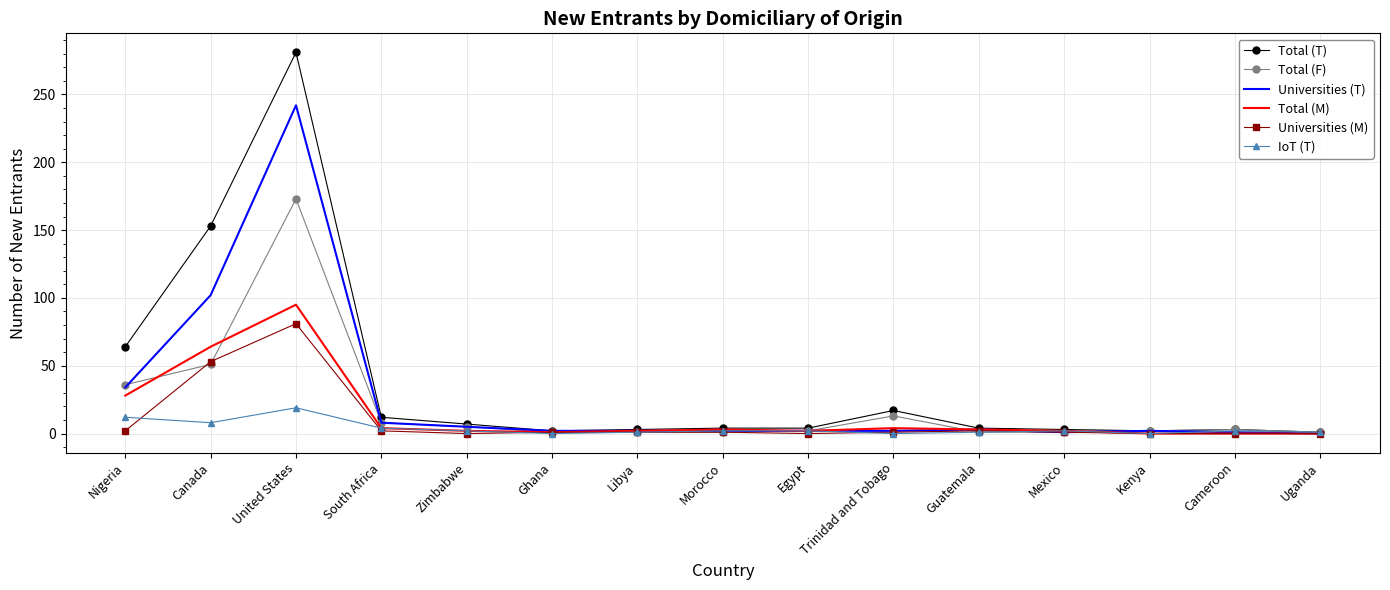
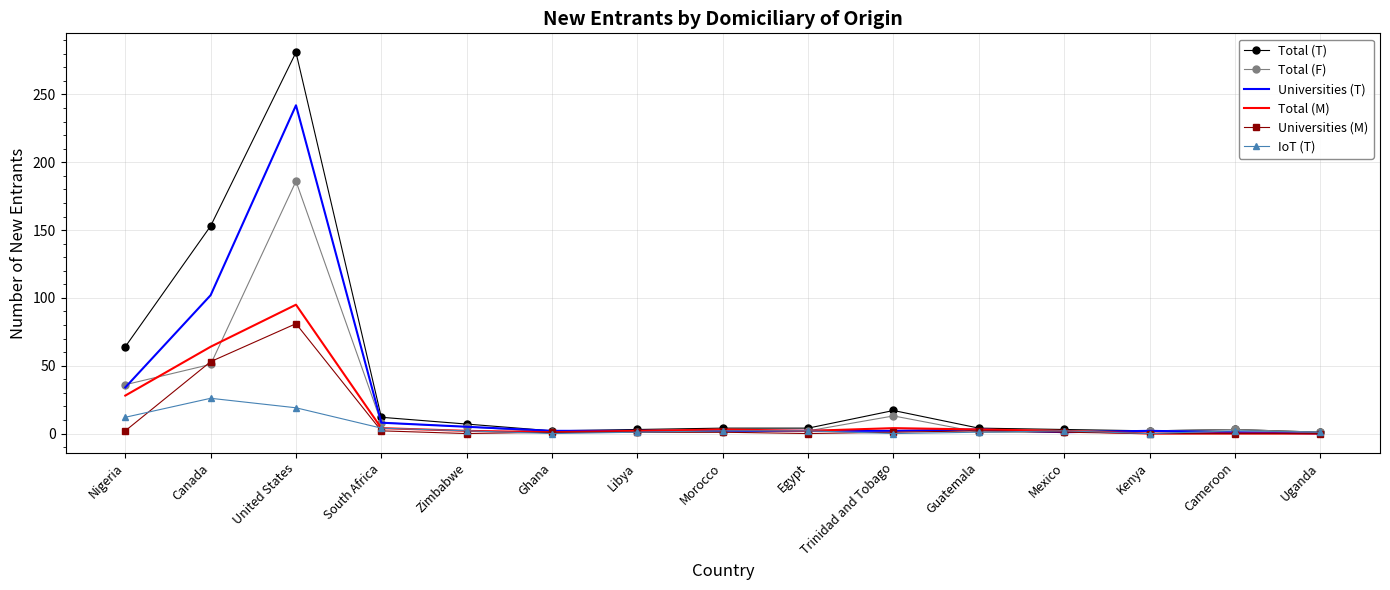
  {
    "Total (T)": {
      "Nigeria": 64,
      "Canada": 153,
      "United States": 281,
      "South Africa": 12,
      "Zimbabwe": 7,
      "Egypt": 4,
      "Trinidad and Tobago": 17
    },
    "Total (F)": {
      "Nigeria": 36,
      "Canada": 51,
-     "United States": 173,
+     "United States": 186,
      "Trinidad and Tobago": 13
    },
    "Universities (T)": {
      "Nigeria": 34,
      "Canada": 102,
      "United States": 242
    },
    "Total (M)": {
      "Nigeria": 28,
      "Canada": 64,
      "United States": 95,
      "Trinidad and Tobago": 4
    },
    "Universities (M)": {
      "Nigeria": 2,
      "Canada": 53,
      "United States": 81,
      "South Africa": 2,
      "Zimbabwe": 0,
      "Egypt": 0
    },
    "IoT (T)": {
      "Nigeria": 12,
-     "Canada": 8,
+     "Canada": 26,
      "United States": 19
    }
  }
